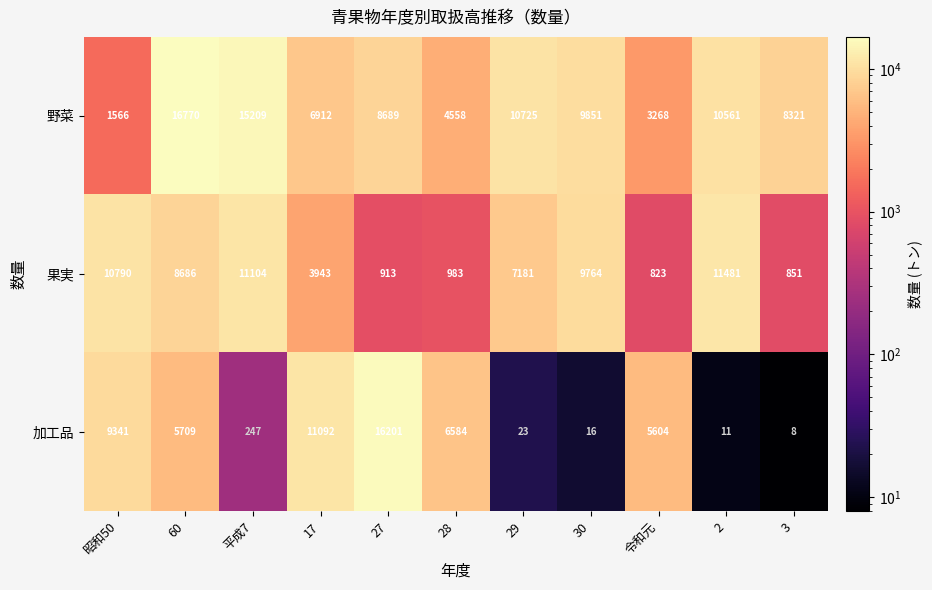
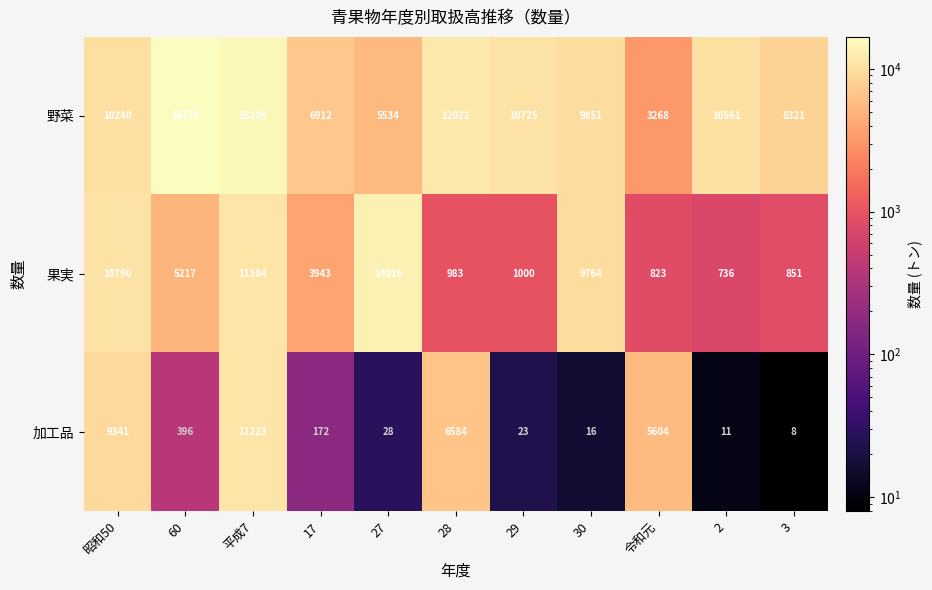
  {
    "野菜": {
-     "昭和50": 1566,
+     "昭和50": 10240,
      "60": 16770,
      "平成7": 15209,
      "17": 6912,
-     "27": 8689,
-     "28": 4558,
+     "27": 5534,
+     "28": 12022,
      "29": 10725,
      "30": 9851,
      "令和元": 3268,
      "2": 10561,
      "3": 8321
    },
    "果実": {
      "昭和50": 10790,
-     "60": 8686,
+     "60": 5217,
      "平成7": 11104,
      "17": 3943,
-     "27": 913,
+     "27": 14016,
      "28": 983,
-     "29": 7181,
+     "29": 1000,
      "30": 9764,
      "令和元": 823,
-     "2": 11481,
+     "2": 736,
      "3": 851
    },
    "加工品": {
      "昭和50": 9341,
-     "60": 5709,
-     "平成7": 247,
-     "17": 11092,
-     "27": 16201,
+     "60": 396,
+     "平成7": 11223,
+     "17": 172,
+     "27": 28,
      "28": 6584,
      "29": 23,
      "30": 16,
      "令和元": 5604,
      "2": 11,
      "3": 8
    }
  }
